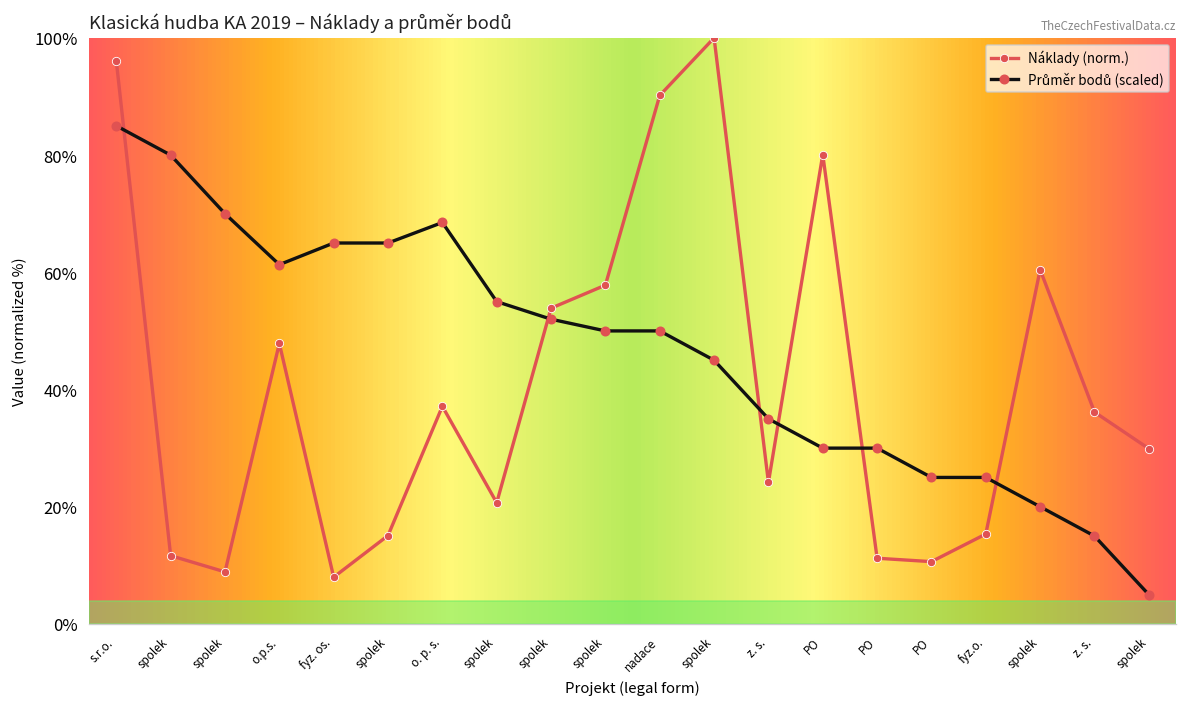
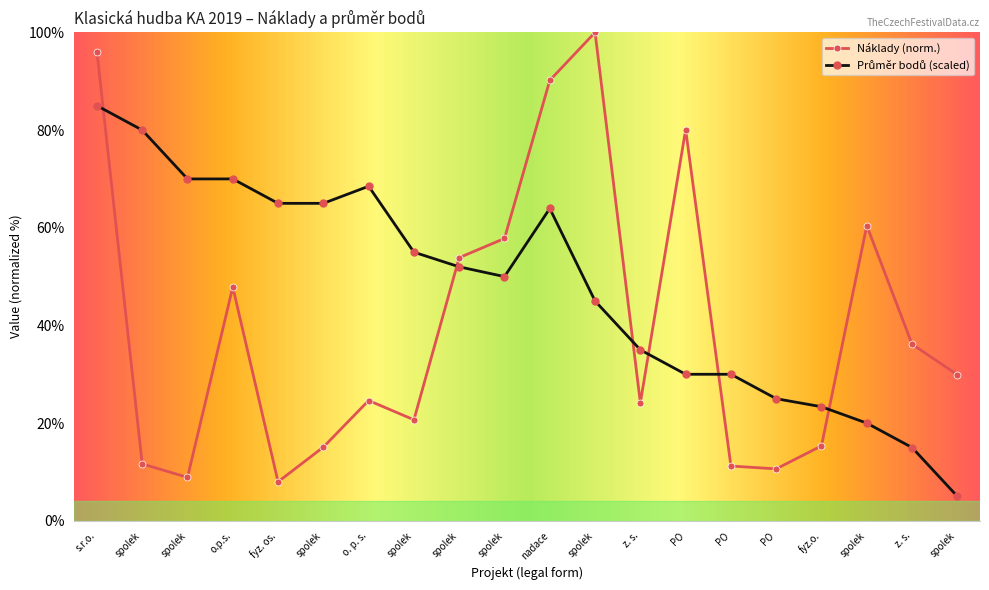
  {
    "Náklady (norm.)": {
      "s.r.o.": "96%",
      "o.p.s.": "48%",
      "fyz. os.": "8%",
-     "o. p. s.": "37%",
+     "o. p. s.": "25%",
      "nadace": "90%",
      "fyz.o.": "15%"
    },
    "Průměr bodů (scaled)": {
      "s.r.o.": "85%",
-     "o.p.s.": "61%",
+     "o.p.s.": "70%",
      "fyz. os.": "65%",
      "o. p. s.": "69%",
-     "nadace": "50%",
-     "fyz.o.": "25%"
+     "nadace": "64%",
+     "fyz.o.": "23%"
    }
  }
